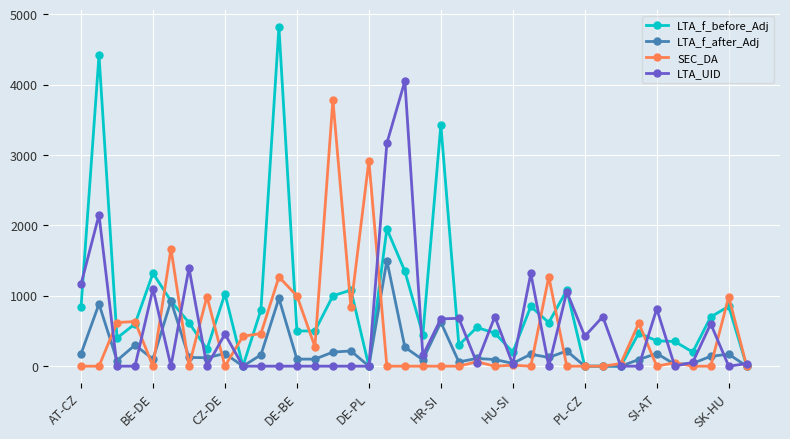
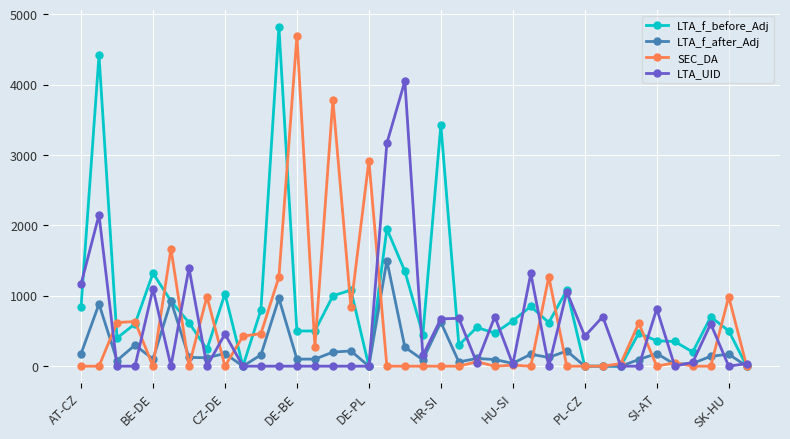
  {
    "LTA_f_before_Adj": {
      "AT-CZ": 800,
      "BE-DE": 1300,
      "CZ-DE": 1000,
      "DE-BE": 500,
      "HR-SI": 3400,
-     "HU-SI": 200,
+     "HU-SI": 600,
      "SI-AT": 400,
-     "SK-HU": 900
+     "SK-HU": 500
    },
    "SEC_DA": {
      "AT-CZ": 0,
      "BE-DE": 0,
      "CZ-DE": 0,
-     "DE-BE": 1000,
+     "DE-BE": 4700,
      "DE-PL": 2900,
      "HR-SI": 0,
      "SI-AT": 0,
      "SK-HU": 1000
    }
  }
